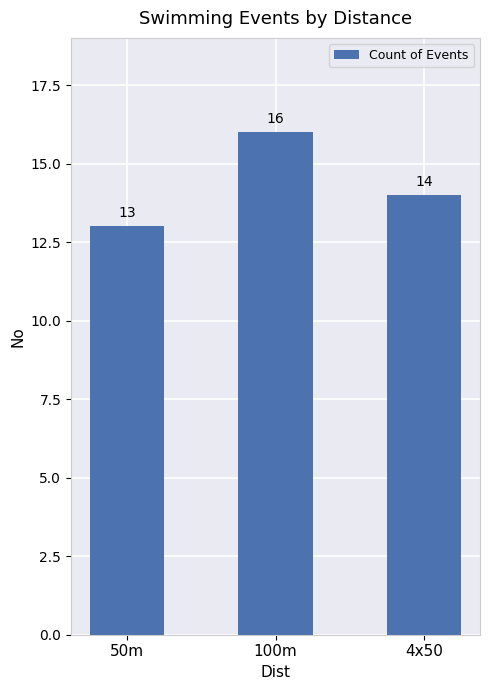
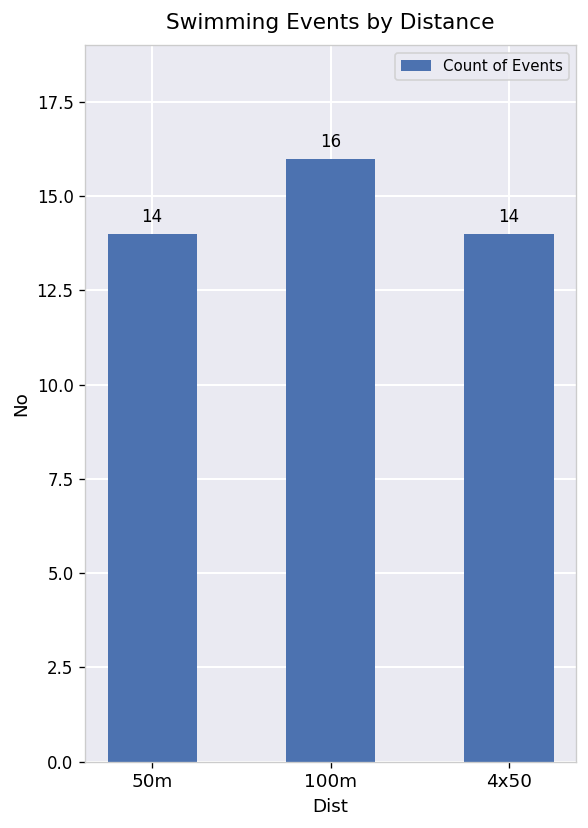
  {
-   "50m": 13,
+   "50m": 14,
    "100m": 16,
    "4x50": 14
  }
